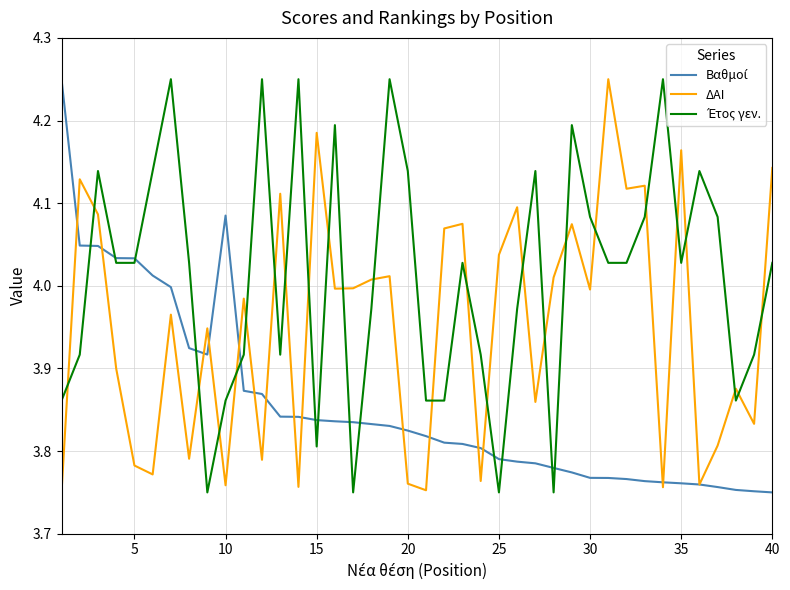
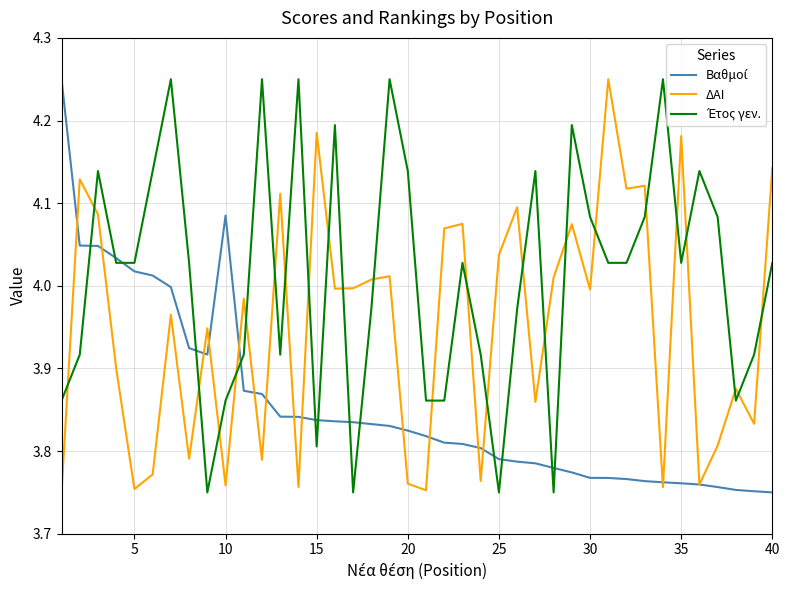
  {
    "Βαθμοί": {
-     "5": 4.03,
+     "5": 4.02,
      "10": 4.08,
      "15": 3.84,
      "20": 3.82,
      "25": 3.79,
      "30": 3.77,
      "35": 3.76,
      "40": 3.75
    },
    "ΔΑΙ": {
-     "5": 3.78,
+     "5": 3.75,
      "10": 3.76,
      "15": 4.19,
      "20": 3.76,
      "25": 4.04,
      "30": 4.00,
-     "35": 4.16,
+     "35": 4.18,
      "40": 4.14
    },
    "Έτος γεν.": {
      "5": 4.03,
      "10": 3.86,
      "15": 3.81,
      "20": 4.14,
      "25": 3.75,
      "30": 4.08,
      "35": 4.03,
      "40": 4.03
    }
  }
